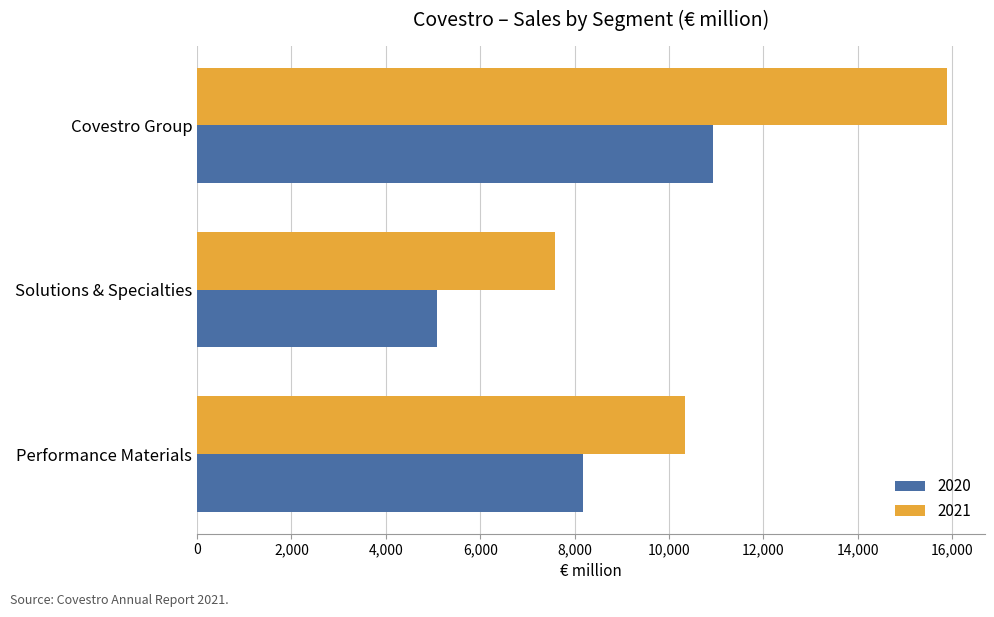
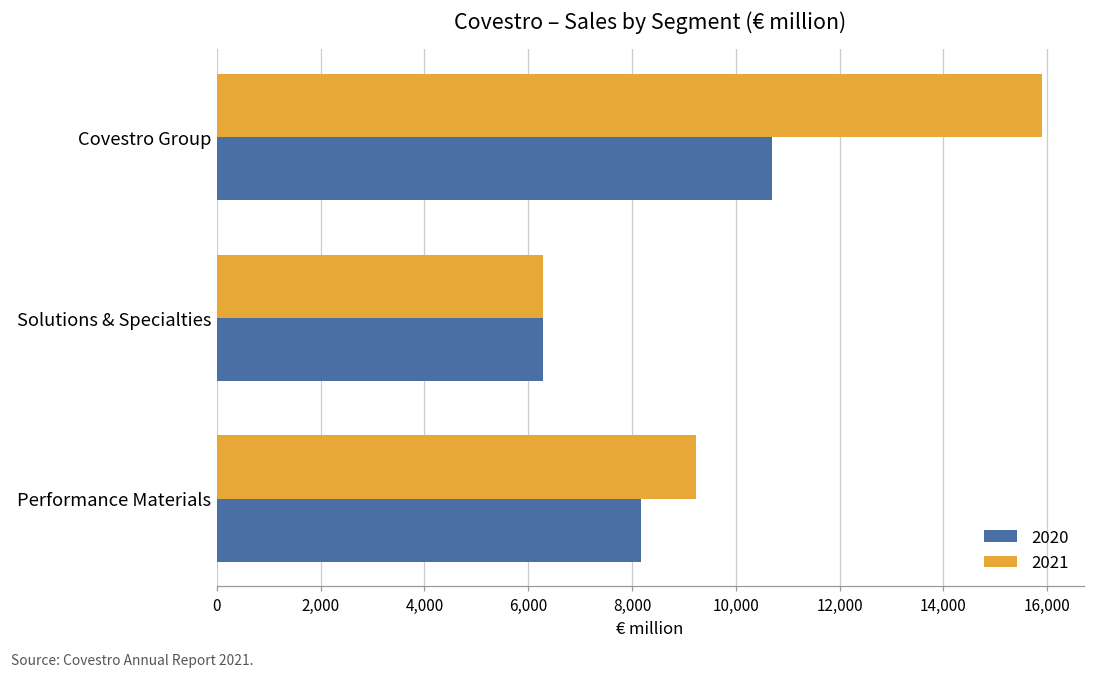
  {
    "2021": {
      "Covestro Group": "15,900",
-     "Solutions & Specialties": "7,600",
-     "Performance Materials": "10,300"
+     "Solutions & Specialties": "6,300",
+     "Performance Materials": "9,200"
    },
    "2020": {
-     "Covestro Group": "10,900",
-     "Solutions & Specialties": "5,100",
+     "Covestro Group": "10,700",
+     "Solutions & Specialties": "6,300",
      "Performance Materials": "8,200"
    }
  }
